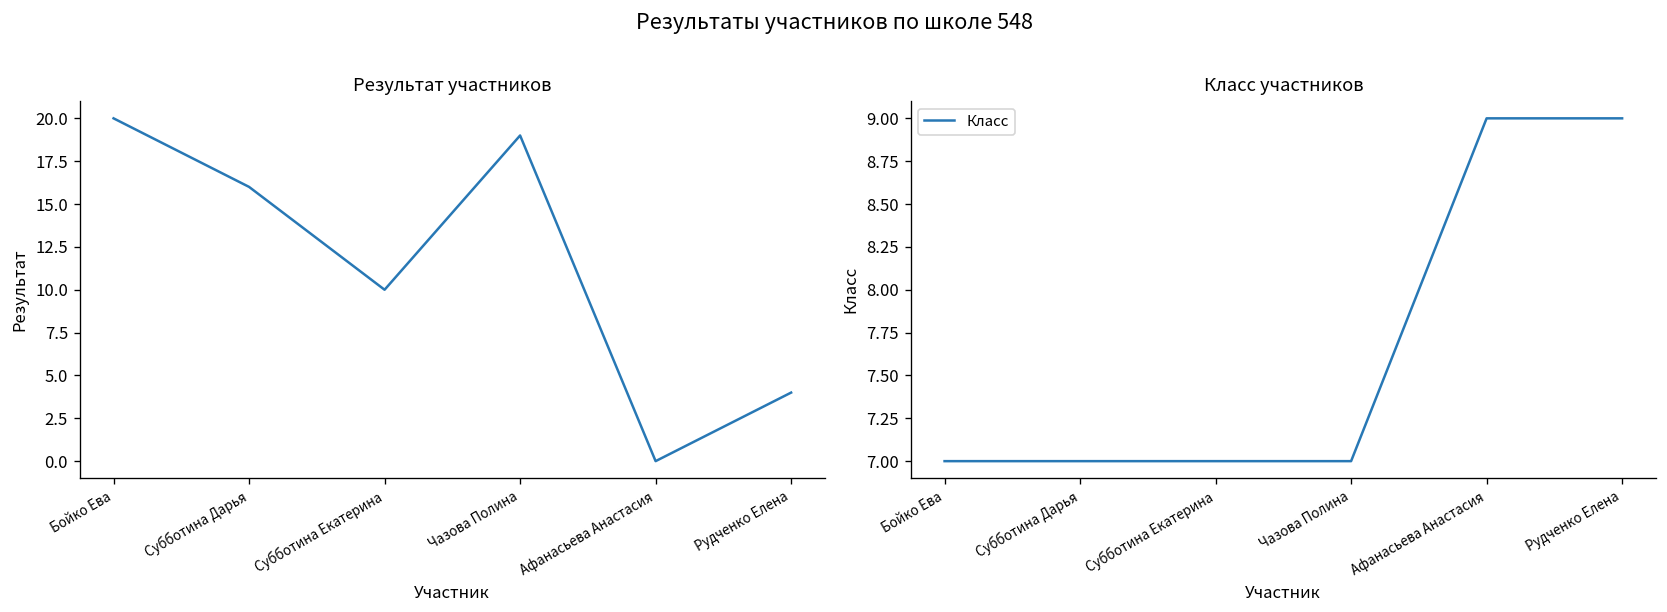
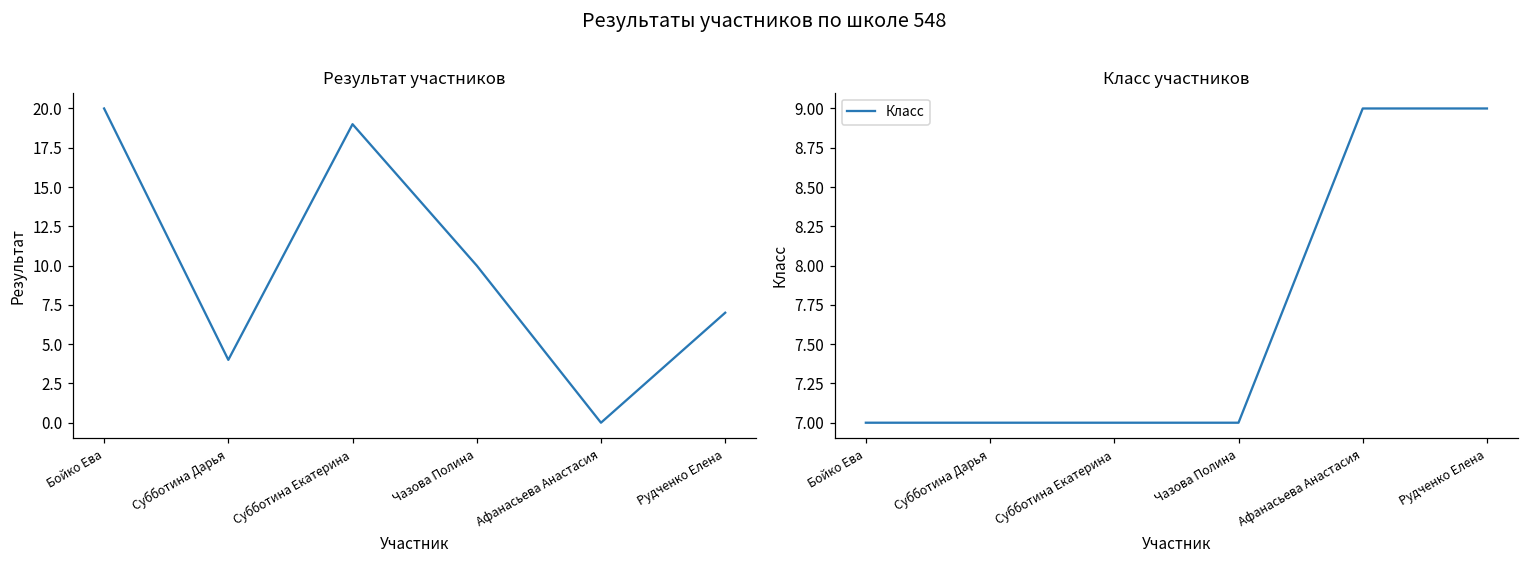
  {
    "Результат участников": {
      "Бойко Ева": 20,
-     "Субботина Дарья": 16,
-     "Субботина Екатерина": 10,
-     "Чазова Полина": 19,
+     "Субботина Дарья": 4,
+     "Субботина Екатерина": 19,
+     "Чазова Полина": 10,
      "Афанасьева Анастасия": 0,
-     "Рудченко Елена": 4
+     "Рудченко Елена": 7
    },
    "Класс участников": {
      "Бойко Ева": 7.00,
      "Субботина Дарья": 7.00,
      "Субботина Екатерина": 7.00,
      "Чазова Полина": 7.00,
      "Афанасьева Анастасия": 9.00,
      "Рудченко Елена": 9.00
    }
  }
